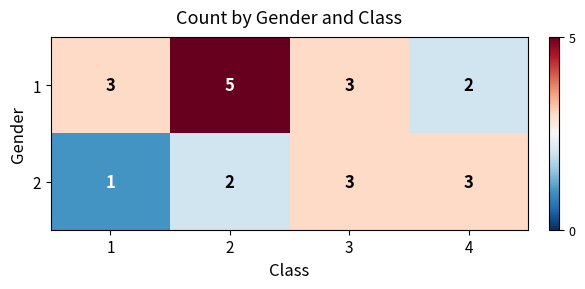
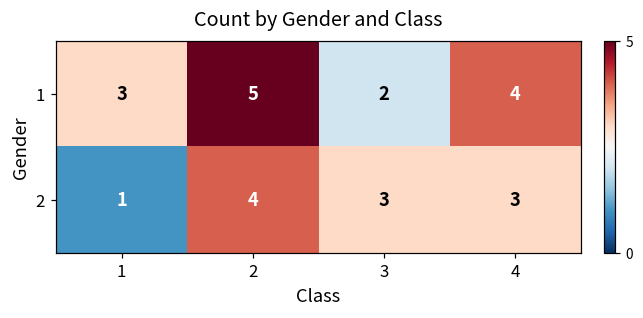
  {
    "1": {
      "1": 3,
      "2": 5,
-     "3": 3,
-     "4": 2
+     "3": 2,
+     "4": 4
    },
    "2": {
      "1": 1,
-     "2": 2,
+     "2": 4,
      "3": 3,
      "4": 3
    }
  }
